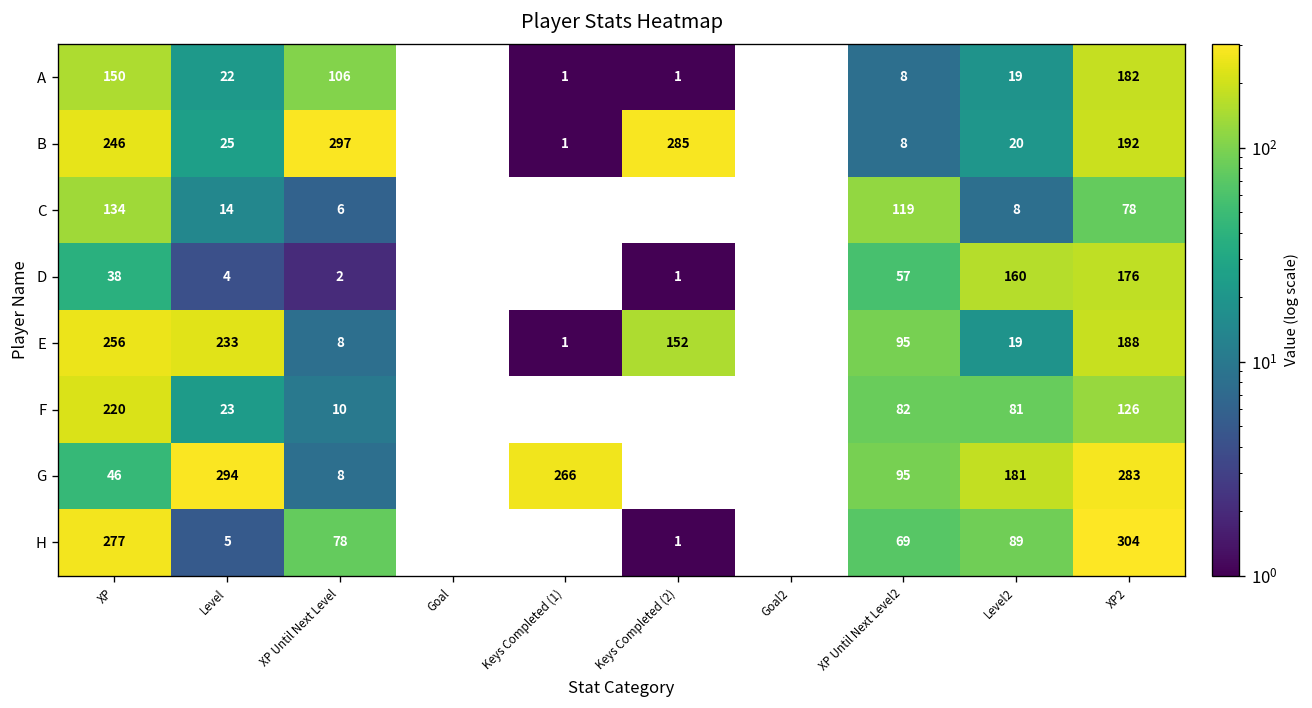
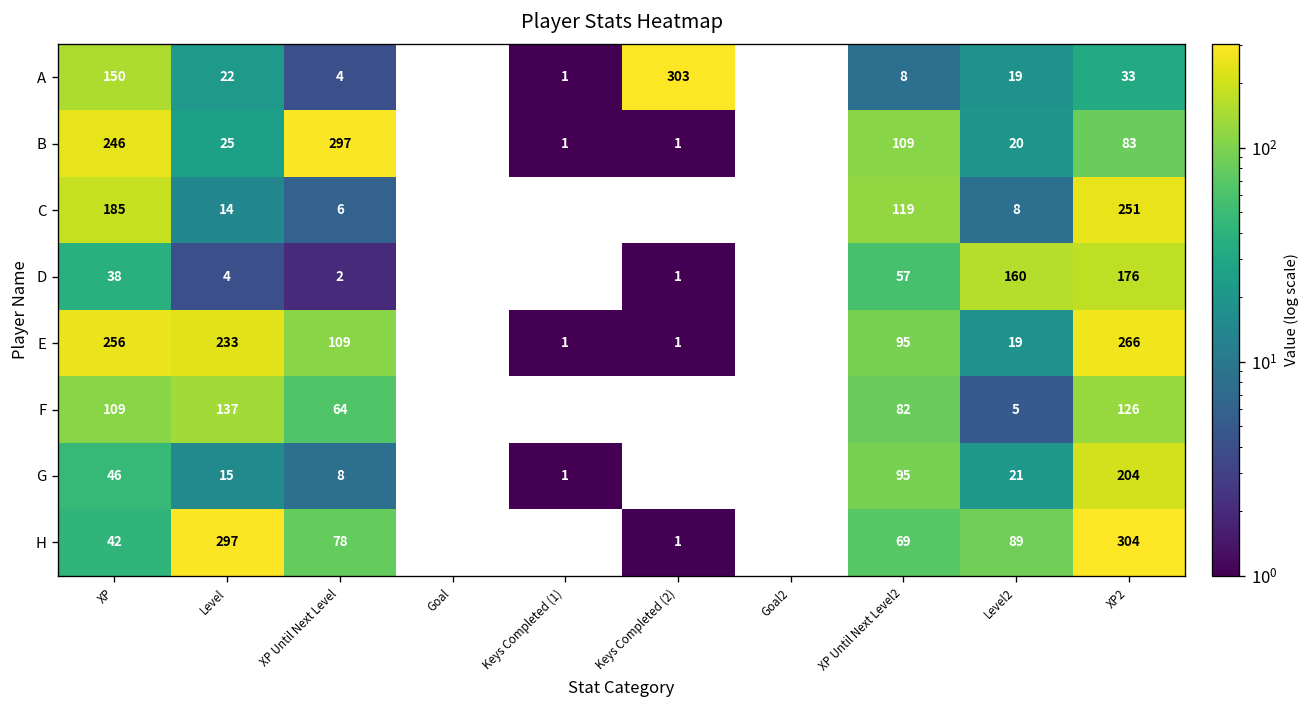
  {
    "A": {
      "XP": 150,
      "Level": 22,
-     "XP Until Next Level": 106,
+     "XP Until Next Level": 4,
      "Keys Completed (1)": 1,
-     "Keys Completed (2)": 1,
+     "Keys Completed (2)": 303,
      "XP Until Next Level2": 8,
      "Level2": 19,
-     "XP2": 182
+     "XP2": 33
    },
    "B": {
      "XP": 246,
      "Level": 25,
      "XP Until Next Level": 297,
      "Keys Completed (1)": 1,
-     "Keys Completed (2)": 285,
-     "XP Until Next Level2": 8,
+     "Keys Completed (2)": 1,
+     "XP Until Next Level2": 109,
      "Level2": 20,
-     "XP2": 192
+     "XP2": 83
    },
    "C": {
-     "XP": 134,
+     "XP": 185,
      "Level": 14,
      "XP Until Next Level": 6,
      "XP Until Next Level2": 119,
      "Level2": 8,
-     "XP2": 78
+     "XP2": 251
    },
    "D": {
      "XP": 38,
      "Level": 4,
      "XP Until Next Level": 2,
      "Keys Completed (2)": 1,
      "XP Until Next Level2": 57,
      "Level2": 160,
      "XP2": 176
    },
    "E": {
      "XP": 256,
      "Level": 233,
-     "XP Until Next Level": 8,
+     "XP Until Next Level": 109,
      "Keys Completed (1)": 1,
-     "Keys Completed (2)": 152,
+     "Keys Completed (2)": 1,
      "XP Until Next Level2": 95,
      "Level2": 19,
-     "XP2": 188
+     "XP2": 266
    },
    "F": {
-     "XP": 220,
-     "Level": 23,
-     "XP Until Next Level": 10,
+     "XP": 109,
+     "Level": 137,
+     "XP Until Next Level": 64,
      "XP Until Next Level2": 82,
-     "Level2": 81,
+     "Level2": 5,
      "XP2": 126
    },
    "G": {
      "XP": 46,
-     "Level": 294,
+     "Level": 15,
      "XP Until Next Level": 8,
-     "Keys Completed (1)": 266,
+     "Keys Completed (1)": 1,
      "XP Until Next Level2": 95,
-     "Level2": 181,
-     "XP2": 283
+     "Level2": 21,
+     "XP2": 204
    },
    "H": {
-     "XP": 277,
-     "Level": 5,
+     "XP": 42,
+     "Level": 297,
      "XP Until Next Level": 78,
      "Keys Completed (2)": 1,
      "XP Until Next Level2": 69,
      "Level2": 89,
      "XP2": 304
    }
  }
